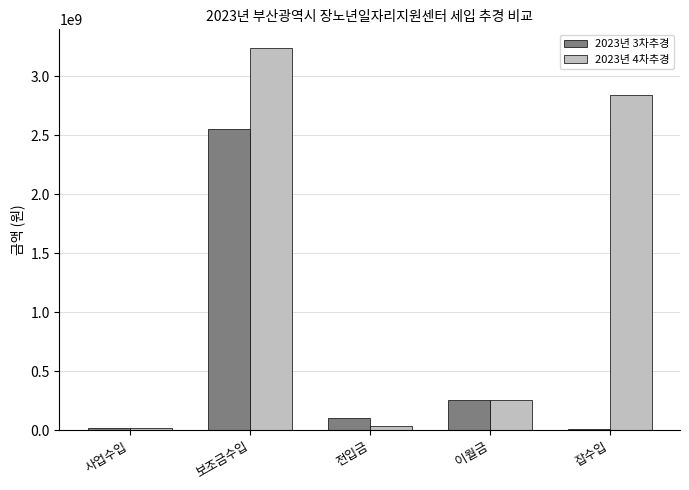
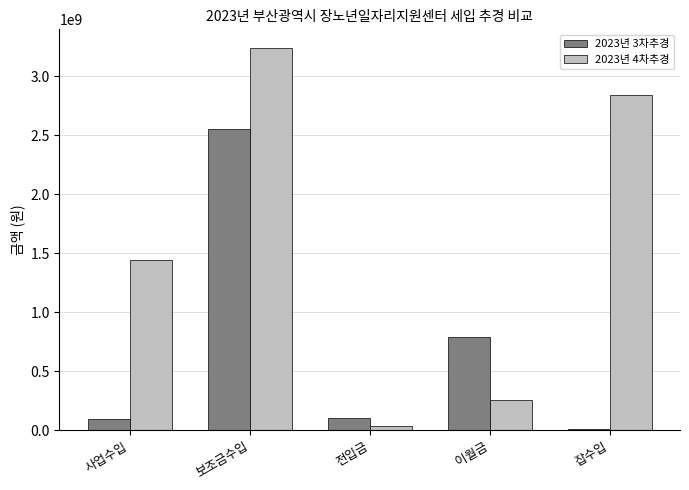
  {
    "2023년 3차추경": {
-     "사업수입": 20000000,
+     "사업수입": 90000000,
      "보조금수입": 2560000000,
      "전입금": 110000000,
-     "이월금": 250000000
+     "이월금": 790000000
    },
    "2023년 4차추경": {
-     "사업수입": 20000000,
+     "사업수입": 1450000000,
      "보조금수입": 3240000000,
      "전입금": 30000000,
      "이월금": 250000000,
      "잡수입": 2840000000
    }
  }
